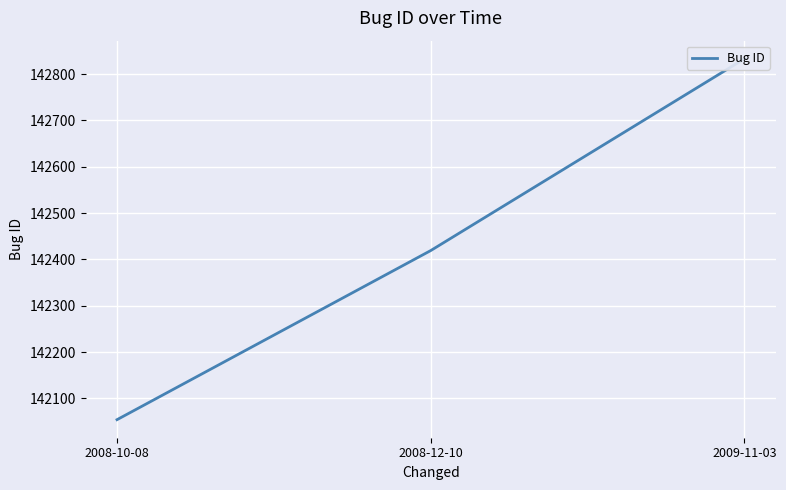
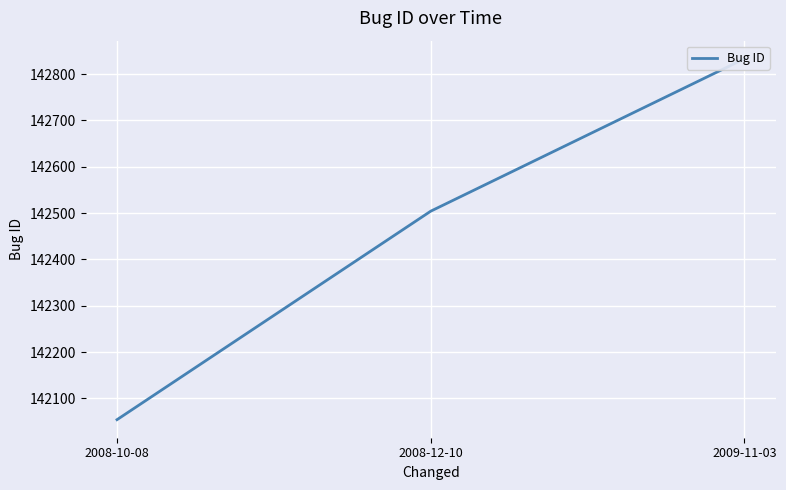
  {
    "2008-10-08": 142050,
-   "2008-12-10": 142420
+   "2008-12-10": 142500
  }
